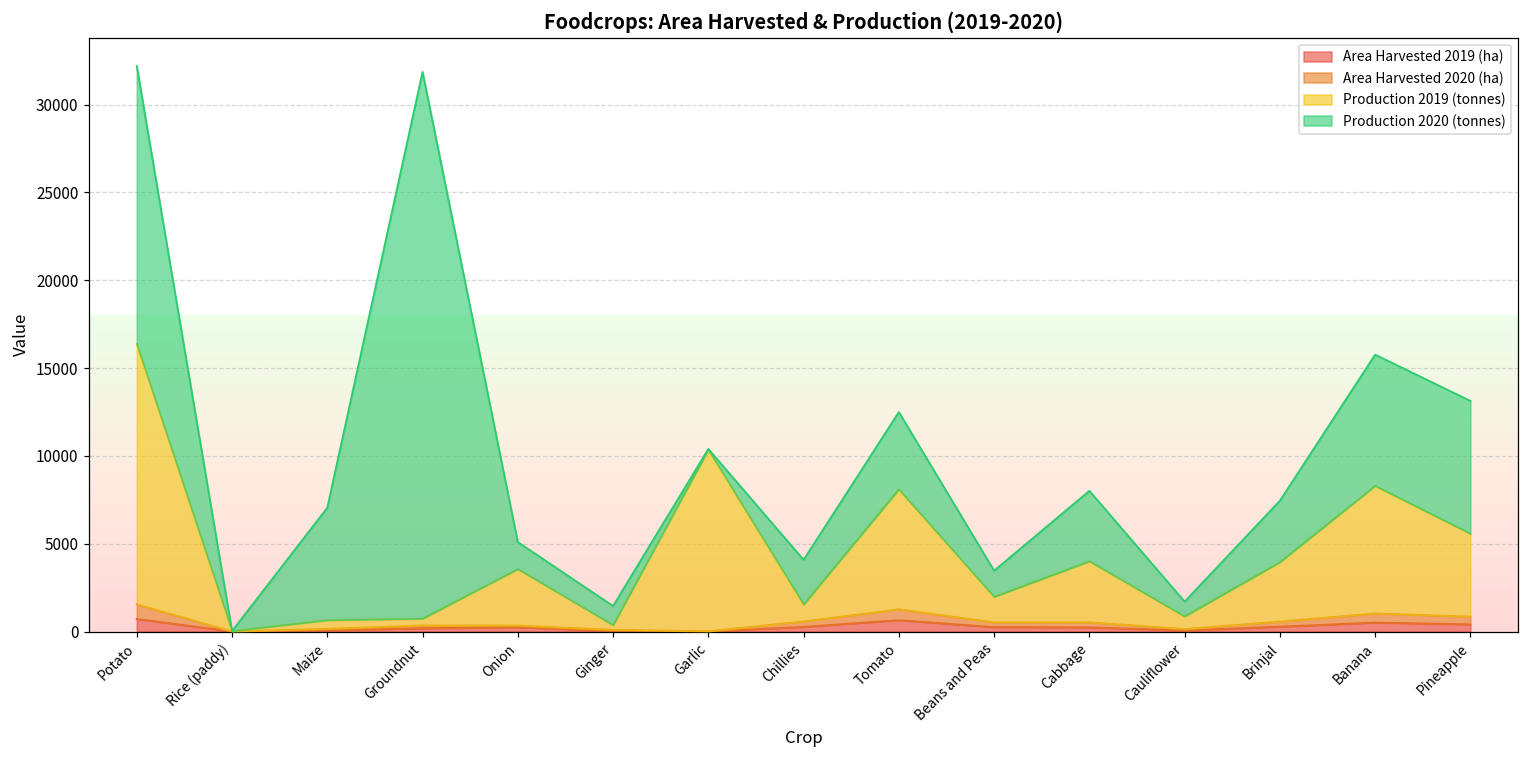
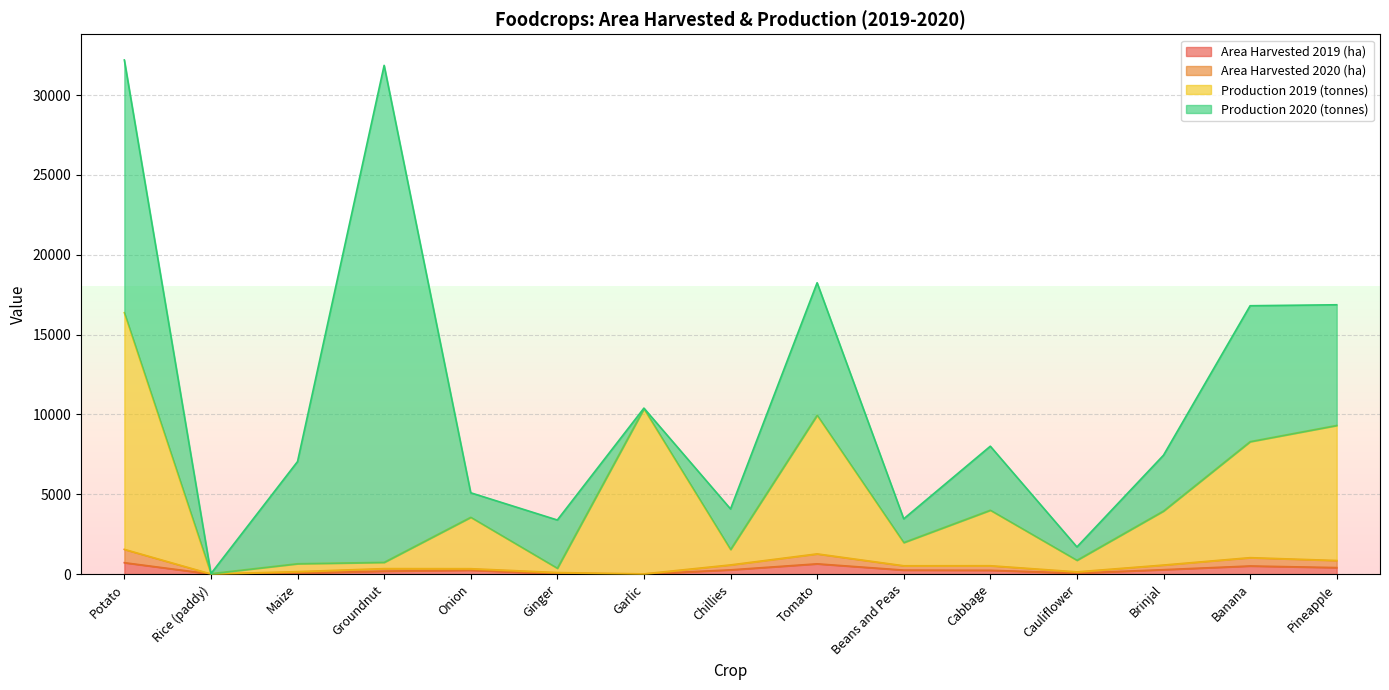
  {
    "Production 2019 (tonnes)": {
      "Potato": 14800,
      "Maize": 500,
      "Groundnut": 400,
      "Onion": 3200,
      "Ginger": 300,
      "Chillies": 1000,
-     "Tomato": 6800,
+     "Tomato": 8700,
      "Beans and Peas": 1500,
      "Cabbage": 3500,
      "Cauliflower": 700,
      "Brinjal": 3400,
      "Banana": 7300,
-     "Pineapple": 4700
+     "Pineapple": 8500
    },
    "Production 2020 (tonnes)": {
      "Potato": 15800,
      "Maize": 6400,
      "Groundnut": 31100,
      "Onion": 1500,
-     "Ginger": 1100,
+     "Ginger": 3000,
      "Chillies": 2500,
-     "Tomato": 4400,
+     "Tomato": 8300,
      "Beans and Peas": 1500,
      "Cabbage": 4000,
      "Cauliflower": 800,
      "Brinjal": 3500,
-     "Banana": 7500,
+     "Banana": 8500,
      "Pineapple": 7600
    }
  }
